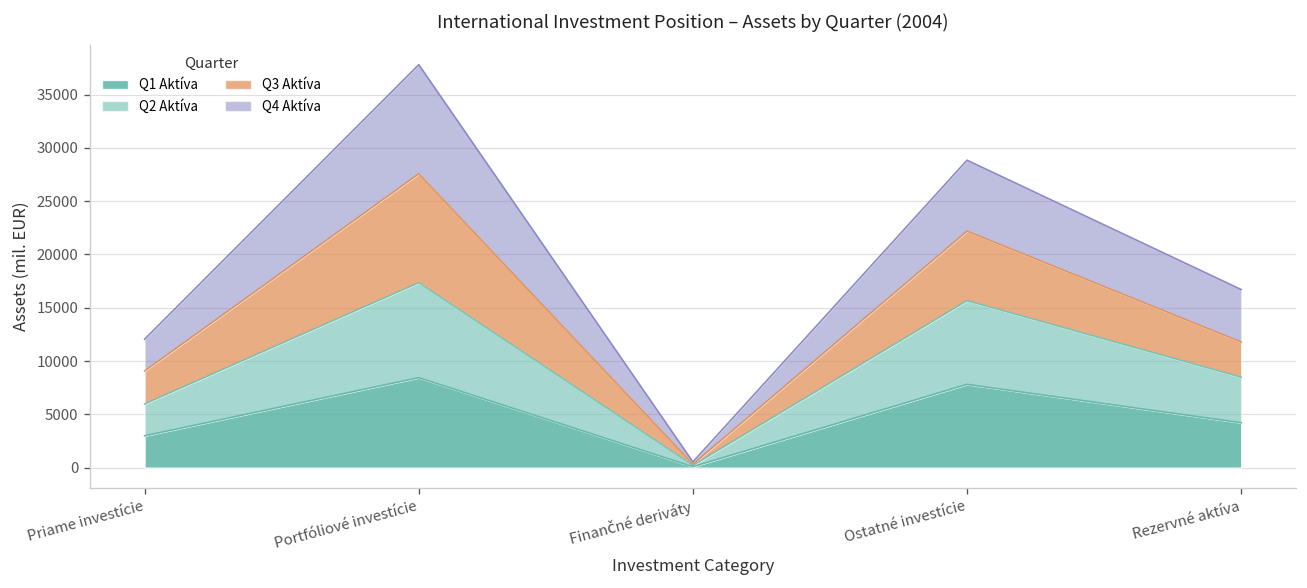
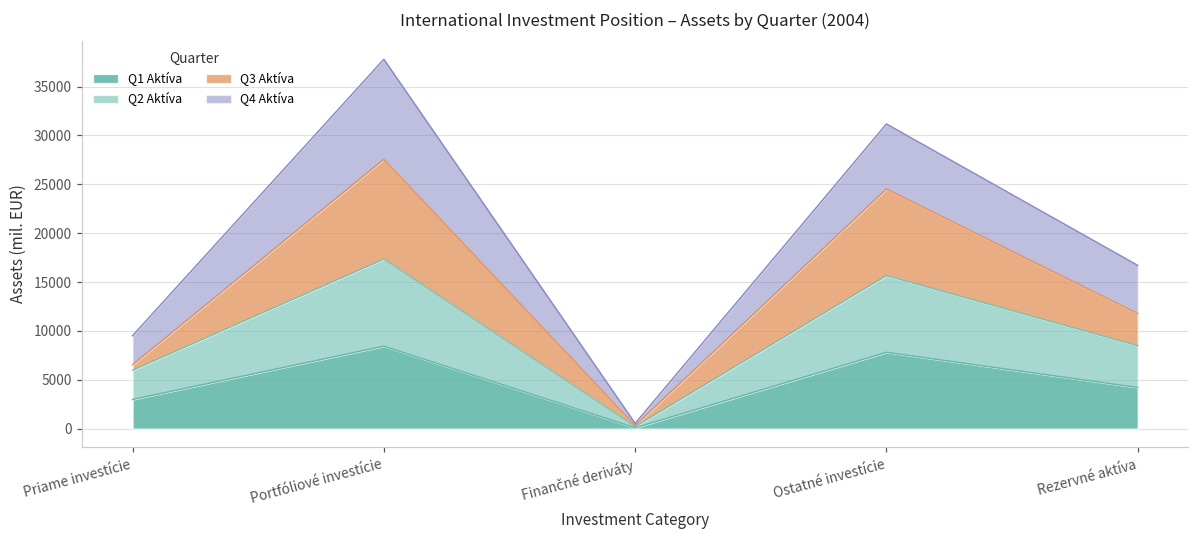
  {
    "Q3 Aktíva": {
-     "Priame investície": 3000,
+     "Priame investície": 1000,
      "Portfóliové investície": 10000,
-     "Ostatné investície": 7000,
+     "Ostatné investície": 9000,
      "Rezervné aktíva": 3000
    }
  }
